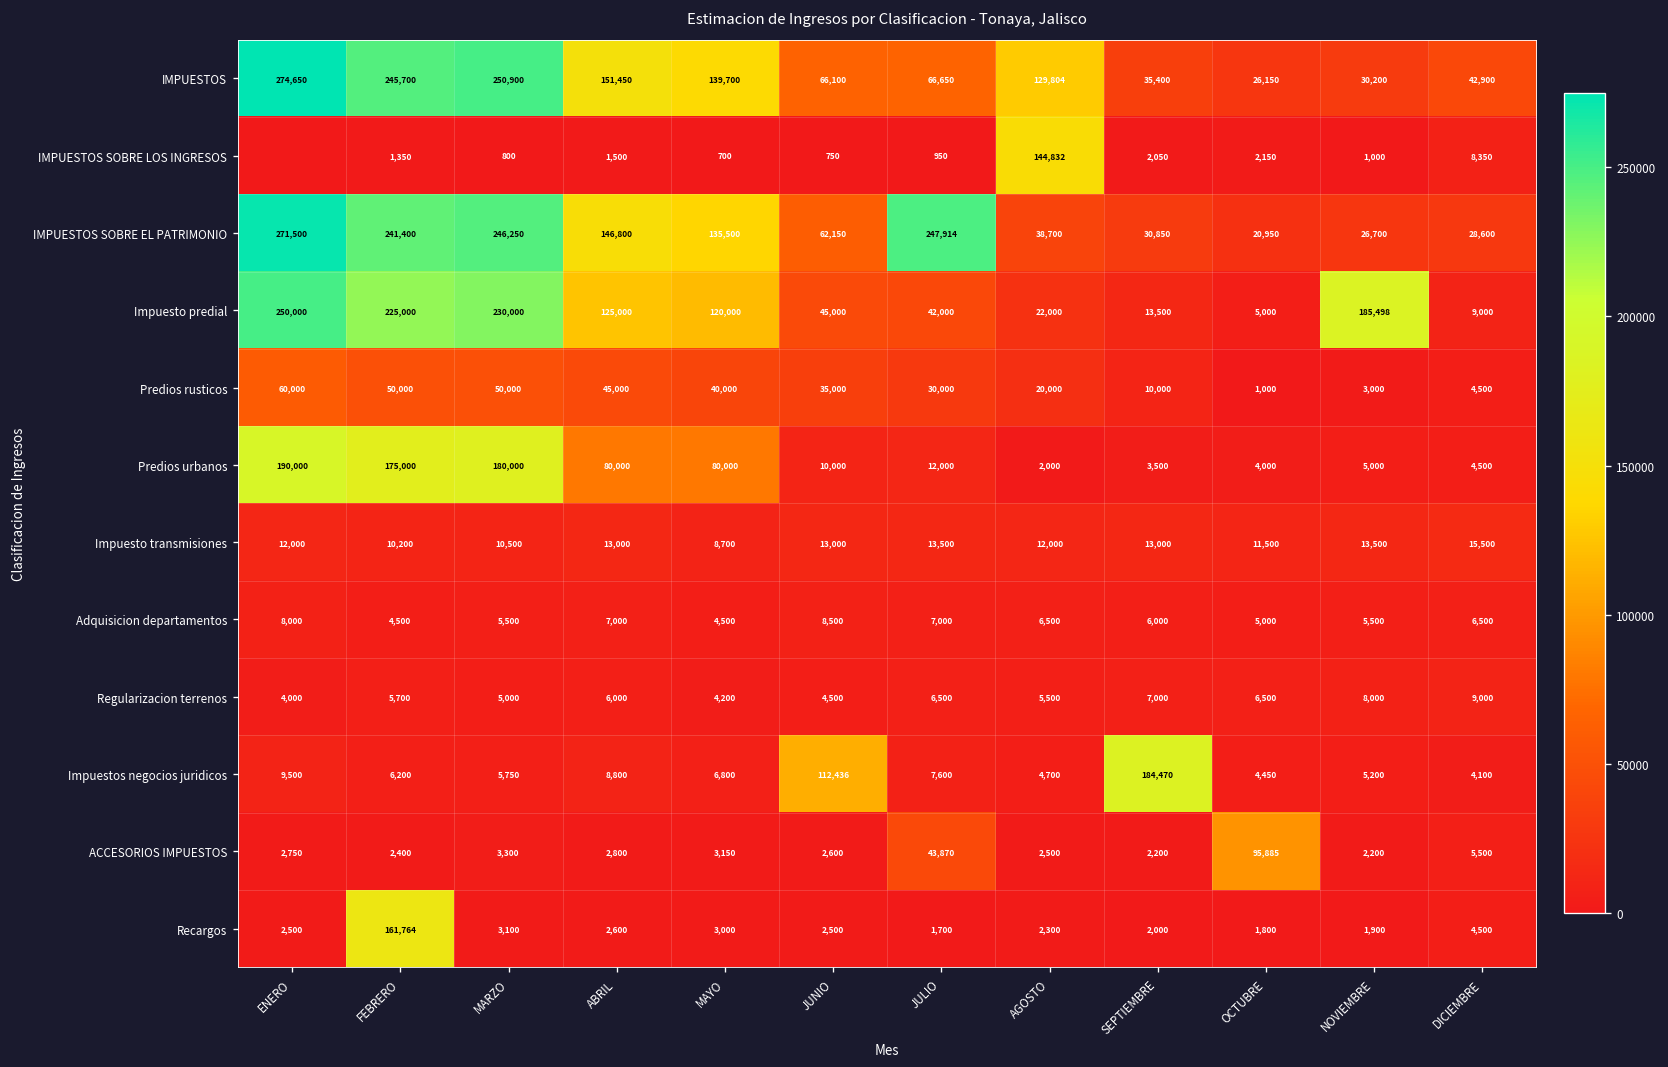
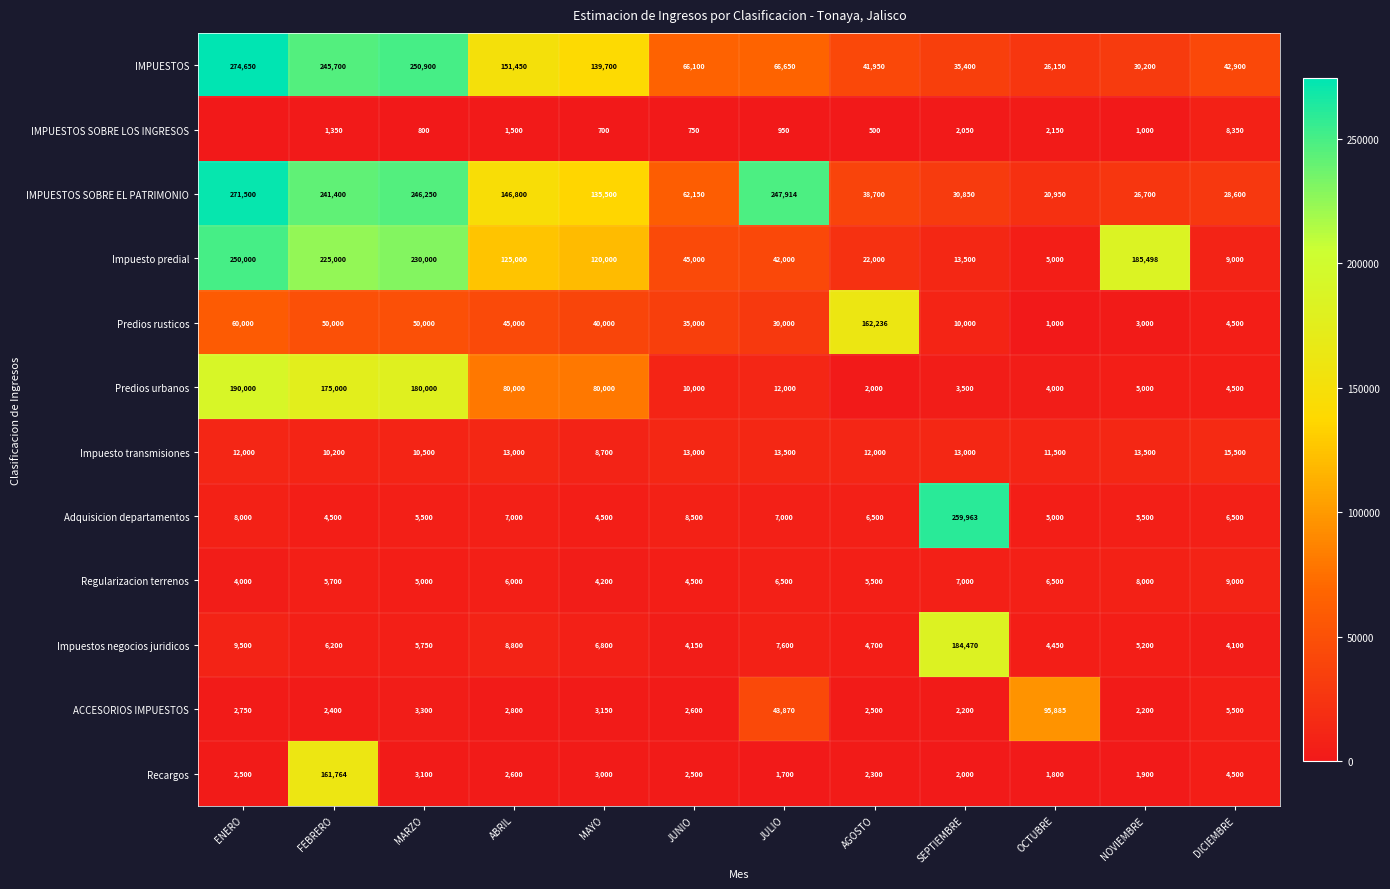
  {
    "IMPUESTOS": {
      "ENERO": "274,650",
      "FEBRERO": "245,700",
      "MARZO": "250,900",
      "ABRIL": "151,450",
      "MAYO": "139,700",
      "JUNIO": "66,100",
      "JULIO": "66,650",
-     "AGOSTO": "129,804",
+     "AGOSTO": "41,950",
      "SEPTIEMBRE": "35,400",
      "OCTUBRE": "26,150",
      "NOVIEMBRE": "30,200",
      "DICIEMBRE": "42,900"
    },
    "IMPUESTOS SOBRE LOS INGRESOS": {
      "FEBRERO": "1,350",
      "MARZO": "800",
      "ABRIL": "1,500",
      "MAYO": "700",
      "JUNIO": "750",
      "JULIO": "950",
-     "AGOSTO": "144,832",
+     "AGOSTO": "500",
      "SEPTIEMBRE": "2,050",
      "OCTUBRE": "2,150",
      "NOVIEMBRE": "1,000",
      "DICIEMBRE": "8,350"
    },
    "IMPUESTOS SOBRE EL PATRIMONIO": {
      "ENERO": "271,500",
      "FEBRERO": "241,400",
      "MARZO": "246,250",
      "ABRIL": "146,800",
      "MAYO": "135,500",
      "JUNIO": "62,150",
      "JULIO": "247,914",
      "AGOSTO": "38,700",
      "SEPTIEMBRE": "30,850",
      "OCTUBRE": "20,950",
      "NOVIEMBRE": "26,700",
      "DICIEMBRE": "28,600"
    },
    "Impuesto predial": {
      "ENERO": "250,000",
      "FEBRERO": "225,000",
      "MARZO": "230,000",
      "ABRIL": "125,000",
      "MAYO": "120,000",
      "JUNIO": "45,000",
      "JULIO": "42,000",
      "AGOSTO": "22,000",
      "SEPTIEMBRE": "13,500",
      "OCTUBRE": "5,000",
      "NOVIEMBRE": "185,498",
      "DICIEMBRE": "9,000"
    },
    "Predios rusticos": {
      "ENERO": "60,000",
      "FEBRERO": "50,000",
      "MARZO": "50,000",
      "ABRIL": "45,000",
      "MAYO": "40,000",
      "JUNIO": "35,000",
      "JULIO": "30,000",
-     "AGOSTO": "20,000",
+     "AGOSTO": "162,236",
      "SEPTIEMBRE": "10,000",
      "OCTUBRE": "1,000",
      "NOVIEMBRE": "3,000",
      "DICIEMBRE": "4,500"
    },
    "Predios urbanos": {
      "ENERO": "190,000",
      "FEBRERO": "175,000",
      "MARZO": "180,000",
      "ABRIL": "80,000",
      "MAYO": "80,000",
      "JUNIO": "10,000",
      "JULIO": "12,000",
      "AGOSTO": "2,000",
      "SEPTIEMBRE": "3,500",
      "OCTUBRE": "4,000",
      "NOVIEMBRE": "5,000",
      "DICIEMBRE": "4,500"
    },
    "Impuesto transmisiones": {
      "ENERO": "12,000",
      "FEBRERO": "10,200",
      "MARZO": "10,500",
      "ABRIL": "13,000",
      "MAYO": "8,700",
      "JUNIO": "13,000",
      "JULIO": "13,500",
      "AGOSTO": "12,000",
      "SEPTIEMBRE": "13,000",
      "OCTUBRE": "11,500",
      "NOVIEMBRE": "13,500",
      "DICIEMBRE": "15,500"
    },
    "Adquisicion departamentos": {
      "ENERO": "8,000",
      "FEBRERO": "4,500",
      "MARZO": "5,500",
      "ABRIL": "7,000",
      "MAYO": "4,500",
      "JUNIO": "8,500",
      "JULIO": "7,000",
      "AGOSTO": "6,500",
-     "SEPTIEMBRE": "6,000",
+     "SEPTIEMBRE": "259,963",
      "OCTUBRE": "5,000",
      "NOVIEMBRE": "5,500",
      "DICIEMBRE": "6,500"
    },
    "Regularizacion terrenos": {
      "ENERO": "4,000",
      "FEBRERO": "5,700",
      "MARZO": "5,000",
      "ABRIL": "6,000",
      "MAYO": "4,200",
      "JUNIO": "4,500",
      "JULIO": "6,500",
      "AGOSTO": "5,500",
      "SEPTIEMBRE": "7,000",
      "OCTUBRE": "6,500",
      "NOVIEMBRE": "8,000",
      "DICIEMBRE": "9,000"
    },
    "Impuestos negocios juridicos": {
      "ENERO": "9,500",
      "FEBRERO": "6,200",
      "MARZO": "5,750",
      "ABRIL": "8,800",
      "MAYO": "6,800",
-     "JUNIO": "112,436",
+     "JUNIO": "4,150",
      "JULIO": "7,600",
      "AGOSTO": "4,700",
      "SEPTIEMBRE": "184,470",
      "OCTUBRE": "4,450",
      "NOVIEMBRE": "5,200",
      "DICIEMBRE": "4,100"
    },
    "ACCESORIOS IMPUESTOS": {
      "ENERO": "2,750",
      "FEBRERO": "2,400",
      "MARZO": "3,300",
      "ABRIL": "2,800",
      "MAYO": "3,150",
      "JUNIO": "2,600",
      "JULIO": "43,870",
      "AGOSTO": "2,500",
      "SEPTIEMBRE": "2,200",
      "OCTUBRE": "95,885",
      "NOVIEMBRE": "2,200",
      "DICIEMBRE": "5,500"
    },
    "Recargos": {
      "ENERO": "2,500",
      "FEBRERO": "161,764",
      "MARZO": "3,100",
      "ABRIL": "2,600",
      "MAYO": "3,000",
      "JUNIO": "2,500",
      "JULIO": "1,700",
      "AGOSTO": "2,300",
      "SEPTIEMBRE": "2,000",
      "OCTUBRE": "1,800",
      "NOVIEMBRE": "1,900",
      "DICIEMBRE": "4,500"
    }
  }
